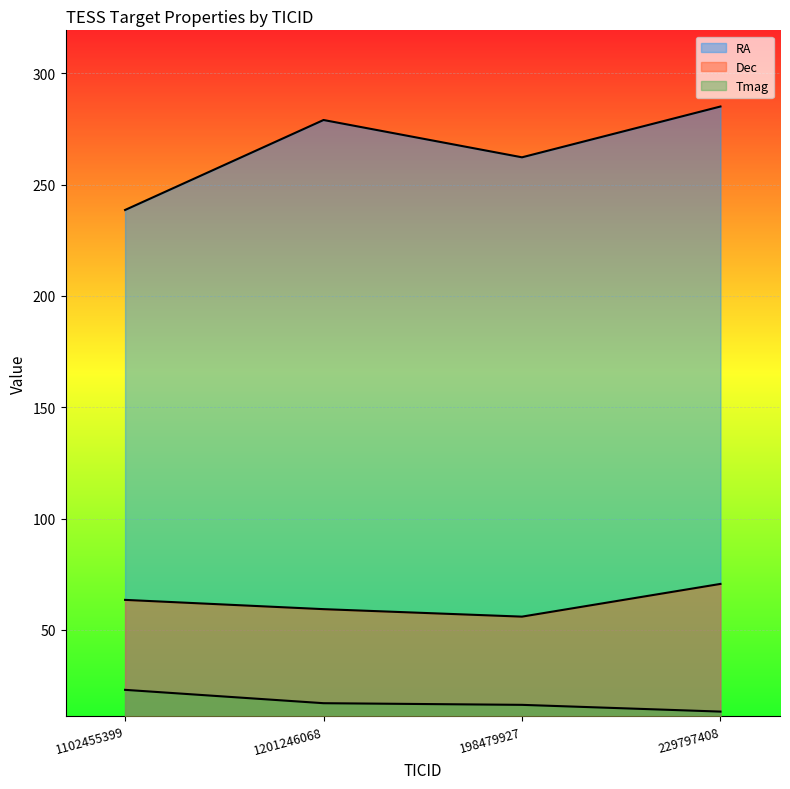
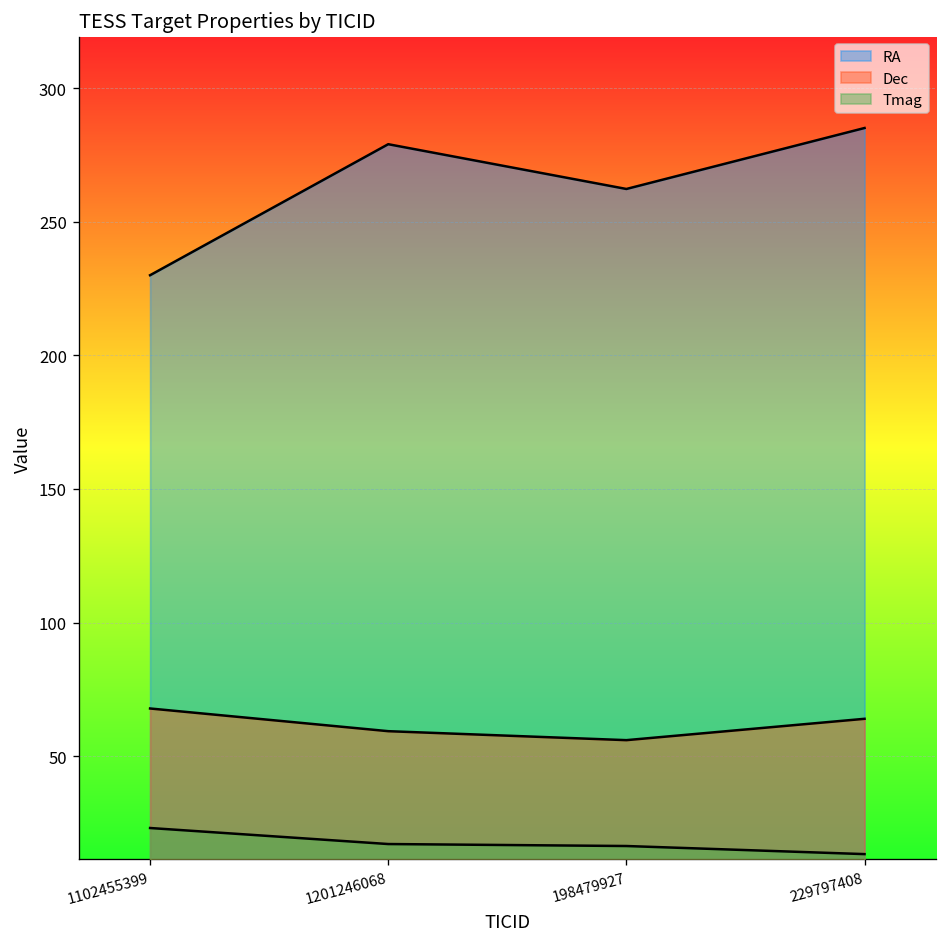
  {
    "RA": {
-     "1102455399": 239,
+     "1102455399": 230,
      "1201246068": 279,
      "198479927": 262,
      "229797408": 285
    },
    "Dec": {
-     "1102455399": 63,
+     "1102455399": 68,
      "1201246068": 59,
      "198479927": 56,
-     "229797408": 71
+     "229797408": 64
    },
    "Tmag": {
      "1102455399": 23,
      "1201246068": 17,
      "198479927": 16,
      "229797408": 13
    }
  }
